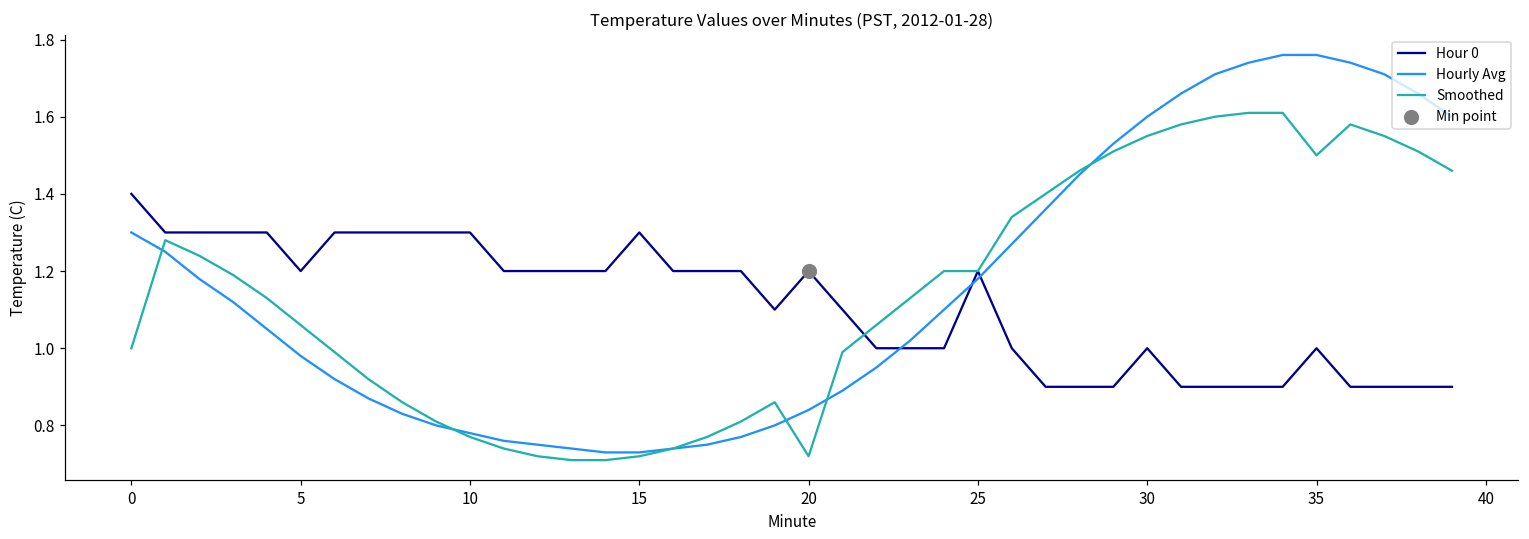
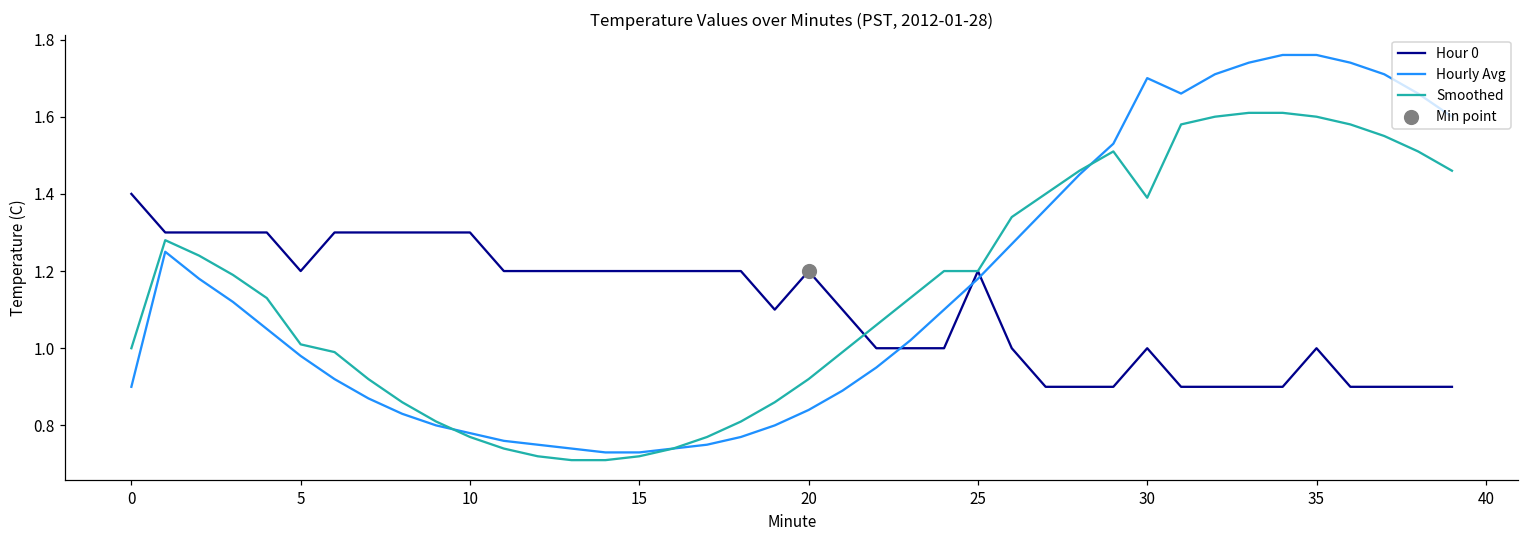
  {
    "Hour 0": {
      "0": 1.4,
      "5": 1.2,
      "10": 1.3,
-     "15": 1.3,
+     "15": 1.2,
      "30": 1.0,
      "35": 1.0
    },
    "Hourly Avg": {
-     "0": 1.3,
+     "0": 0.9,
      "5": 0.98,
      "10": 0.78,
      "15": 0.73,
      "20": 0.84,
      "25": 1.18,
-     "30": 1.6,
+     "30": 1.7,
      "35": 1.76
    },
    "Smoothed": {
      "0": 1.00,
-     "5": 1.06,
+     "5": 1.01,
      "10": 0.77,
      "15": 0.72,
-     "20": 0.72,
-     "30": 1.55,
-     "35": 1.5
+     "20": 0.92,
+     "30": 1.39,
+     "35": 1.6
    }
  }
